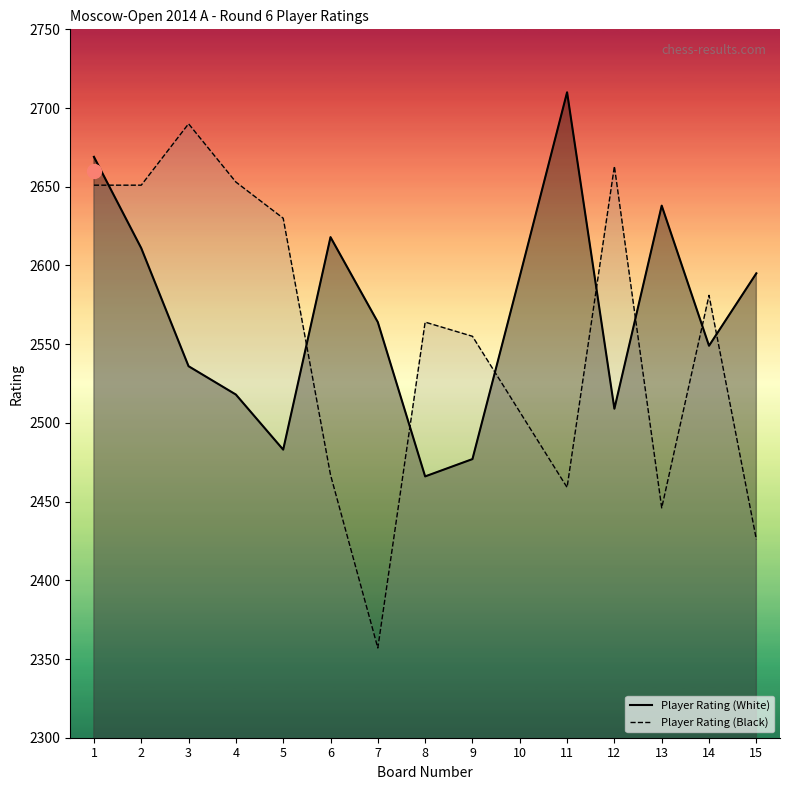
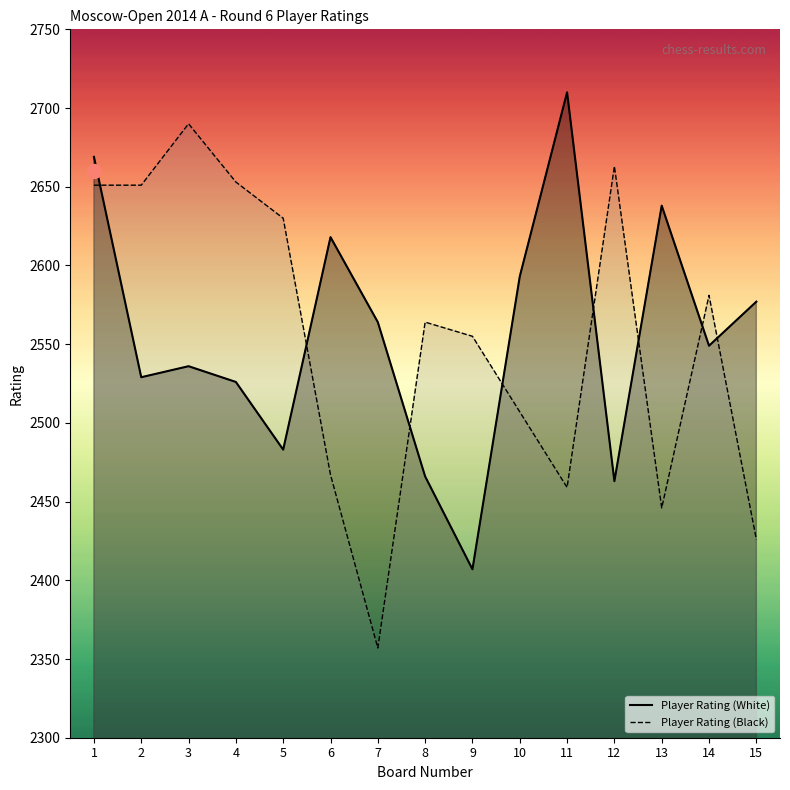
  {
    "Player Rating (White)": {
      "1": 2669,
-     "2": 2611,
+     "2": 2529,
      "3": 2536,
-     "4": 2518,
+     "4": 2526,
      "5": 2483,
      "6": 2618,
      "7": 2564,
      "8": 2466,
-     "9": 2477,
+     "9": 2407,
      "10": 2593,
      "11": 2710,
-     "12": 2509,
+     "12": 2463,
      "13": 2638,
      "14": 2549,
-     "15": 2595
+     "15": 2577
    }
  }
